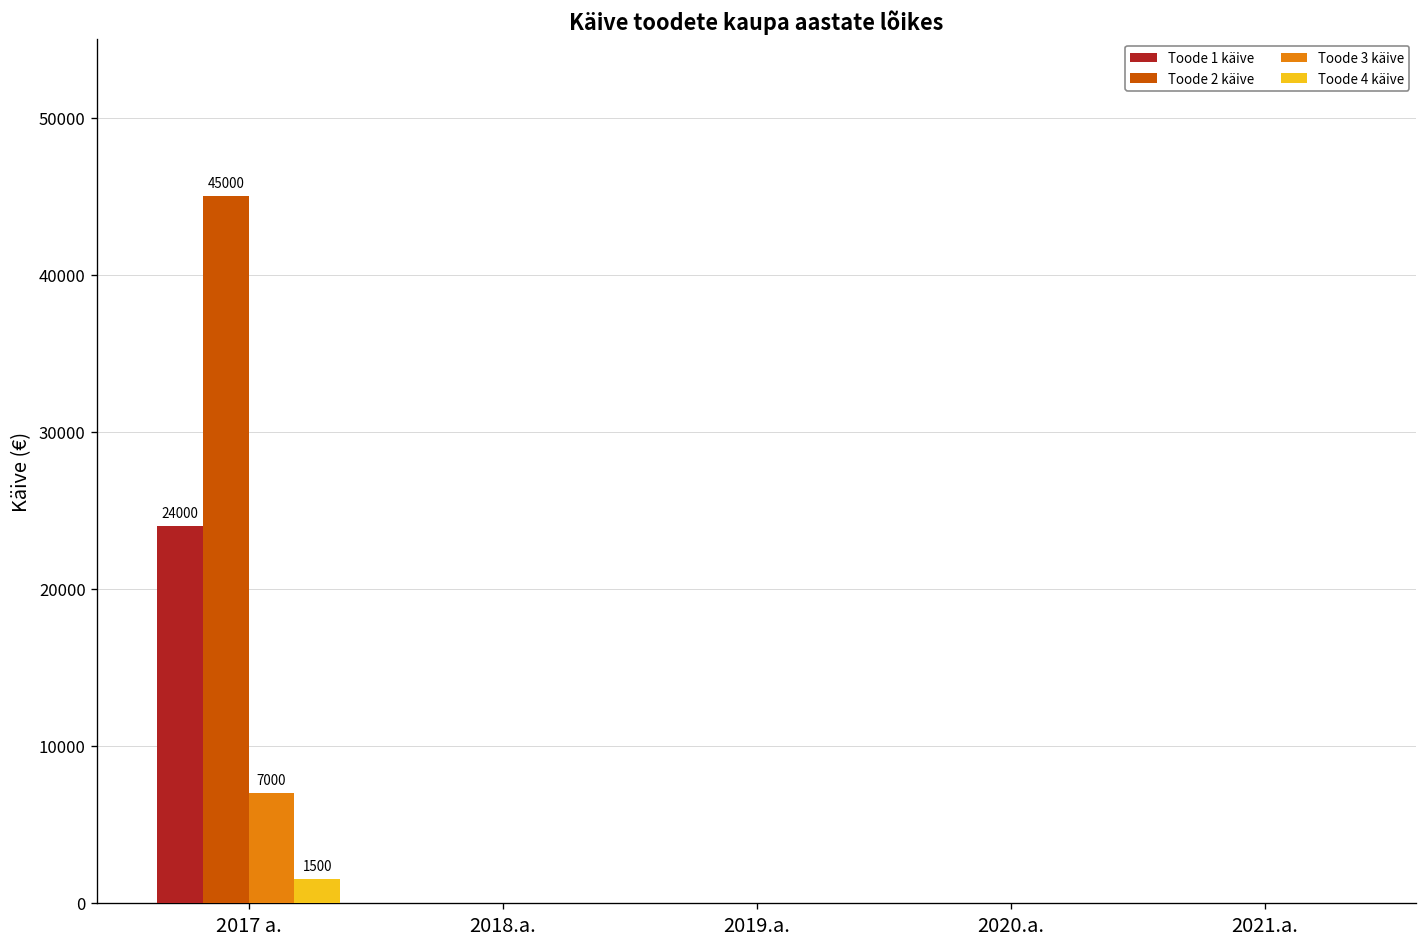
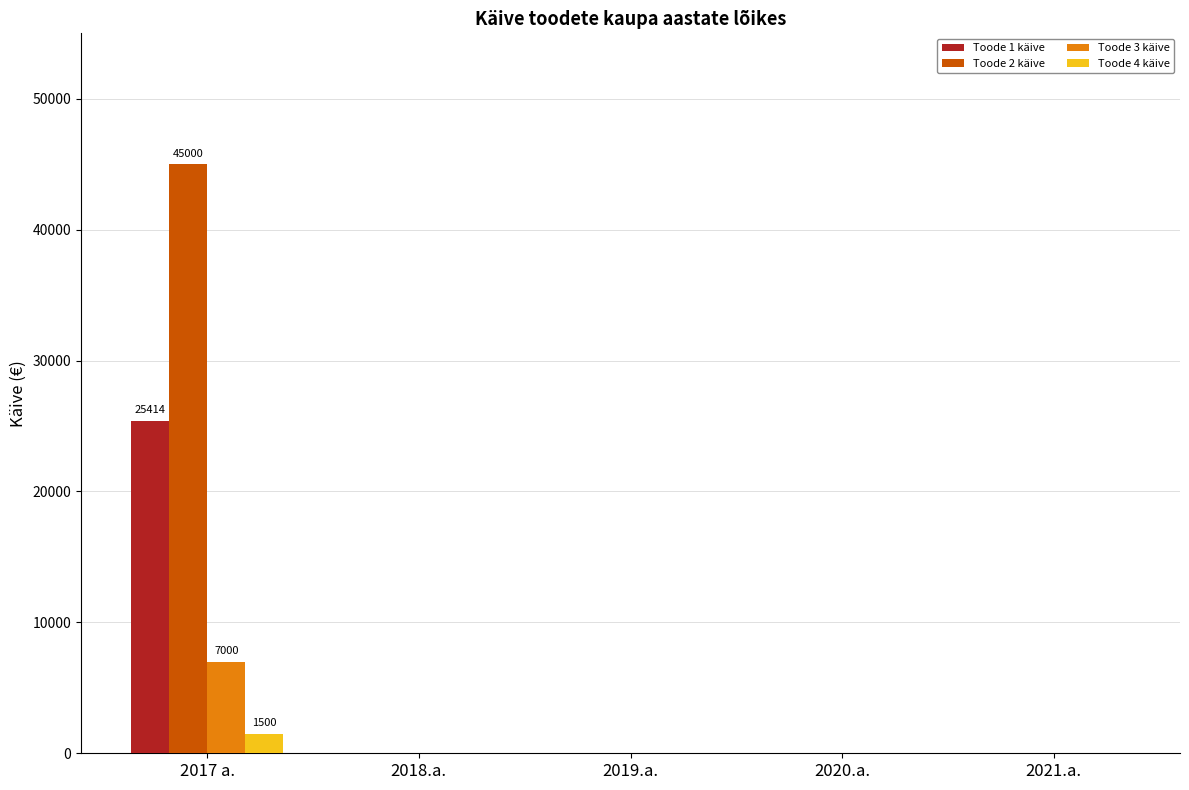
  {
    "Toode 1 käive": {
-     "2017 a.": 24000
+     "2017 a.": 25414
    },
    "Toode 4 käive": {
      "2017 a.": 1500
    }
  }
